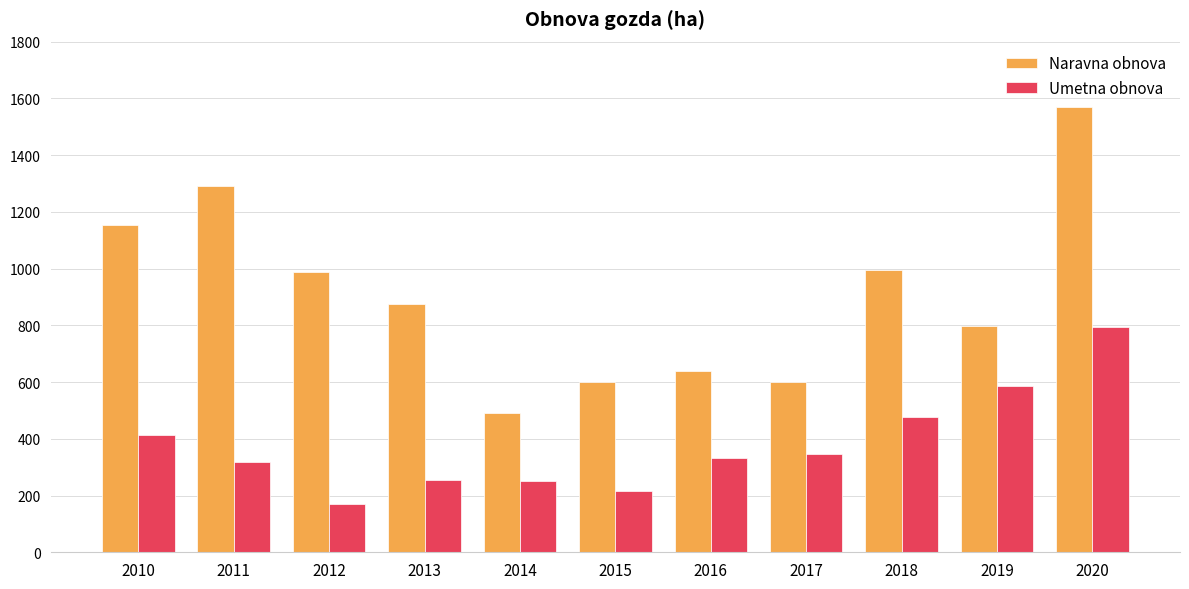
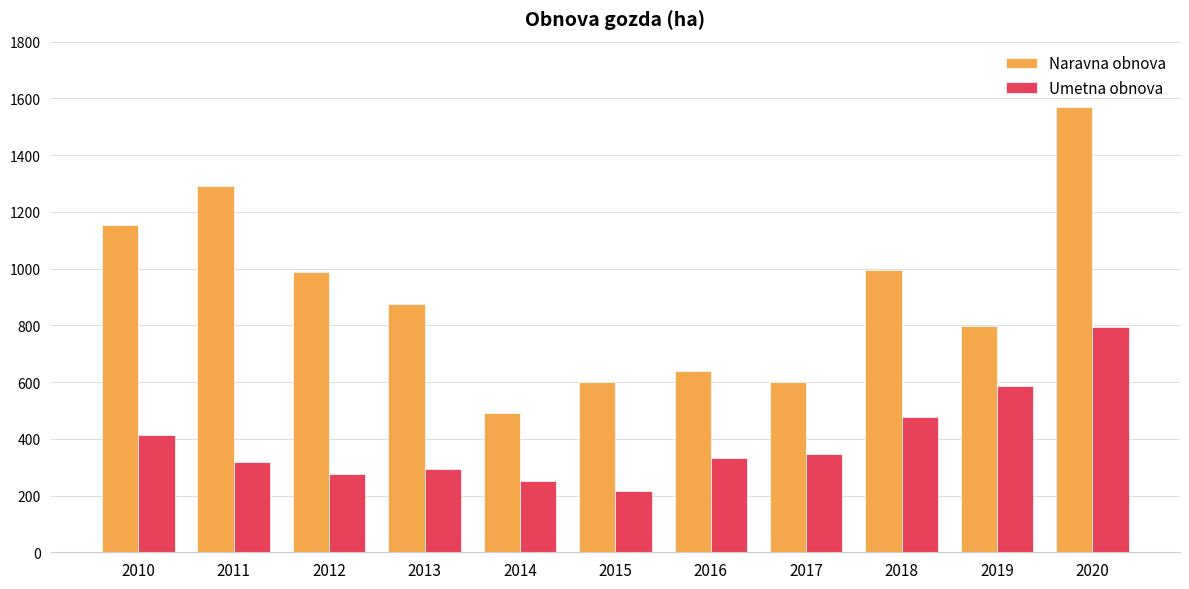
  {
    "Naravna obnova": {
      "2010": 1150,
      "2011": 1290,
      "2012": 990,
      "2013": 870,
      "2014": 490,
      "2015": 600,
      "2016": 640,
      "2017": 600,
      "2018": 1000,
      "2019": 800,
      "2020": 1570
    },
    "Umetna obnova": {
      "2010": 410,
      "2011": 320,
-     "2012": 170,
-     "2013": 260,
+     "2012": 280,
+     "2013": 290,
      "2014": 250,
      "2015": 210,
      "2016": 330,
      "2017": 350,
      "2018": 480,
      "2019": 590,
      "2020": 790
    }
  }
